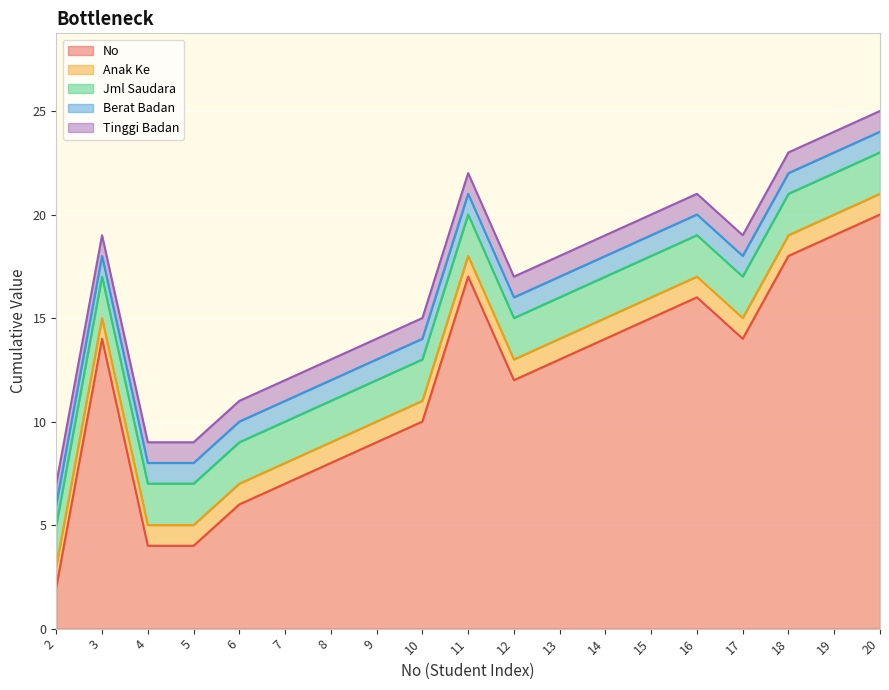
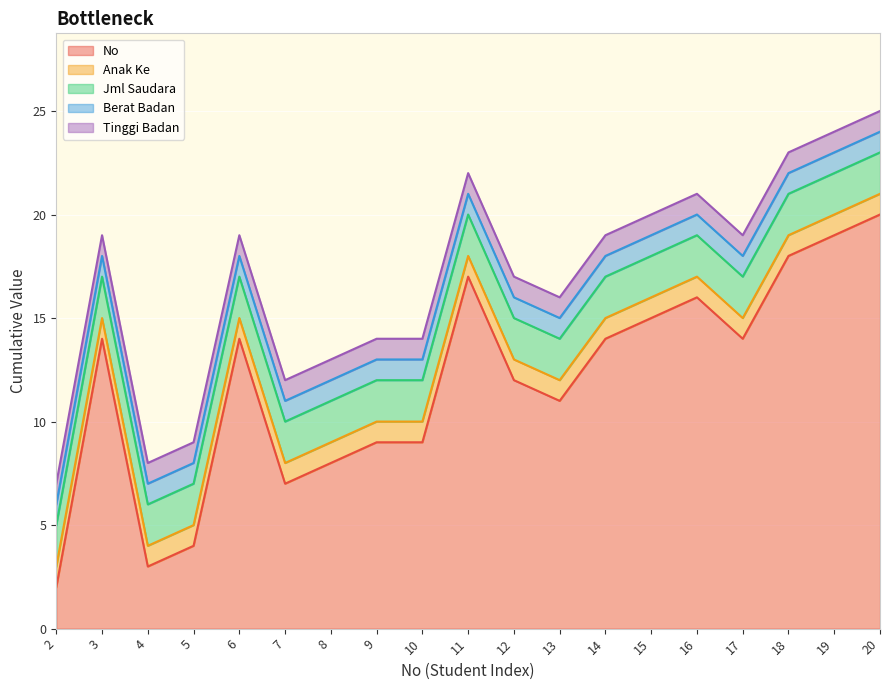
  {
    "No": {
      "2": 2,
      "3": 14,
-     "4": 4,
+     "4": 3,
      "5": 4,
-     "6": 6,
+     "6": 14,
      "7": 7,
      "8": 8,
      "9": 9,
-     "10": 10,
+     "10": 9,
      "11": 17,
      "12": 12,
-     "13": 13,
+     "13": 11,
      "14": 14,
      "15": 15,
      "16": 16,
      "17": 14,
      "18": 18,
      "19": 19,
      "20": 20
    },
    "Anak Ke": {
      "2": 1,
      "3": 1,
      "4": 1,
      "5": 1,
      "6": 1,
      "7": 1,
      "8": 1,
      "9": 1,
      "10": 1,
      "11": 1,
      "12": 1,
      "13": 1,
      "14": 1,
      "15": 1,
      "16": 1,
      "17": 1,
      "18": 1,
      "19": 1,
      "20": 1
    },
    "Jml Saudara": {
      "2": 2,
      "3": 2,
      "4": 2,
      "5": 2,
      "6": 2,
      "7": 2,
      "8": 2,
      "9": 2,
      "10": 2,
      "11": 2,
      "12": 2,
      "13": 2,
      "14": 2,
      "15": 2,
      "16": 2,
      "17": 2,
      "18": 2,
      "19": 2,
      "20": 2
    },
    "Berat Badan": {
      "2": 1,
      "3": 1,
      "4": 1,
      "5": 1,
      "6": 1,
      "7": 1,
      "8": 1,
      "9": 1,
      "10": 1,
      "11": 1,
      "12": 1,
      "13": 1,
      "14": 1,
      "15": 1,
      "16": 1,
      "17": 1,
      "18": 1,
      "19": 1,
      "20": 1
    },
    "Tinggi Badan": {
      "2": 1,
      "3": 1,
      "4": 1,
      "5": 1,
      "6": 1,
      "7": 1,
      "8": 1,
      "9": 1,
      "10": 1,
      "11": 1,
      "12": 1,
      "13": 1,
      "14": 1,
      "15": 1,
      "16": 1,
      "17": 1,
      "18": 1,
      "19": 1,
      "20": 1
    }
  }
